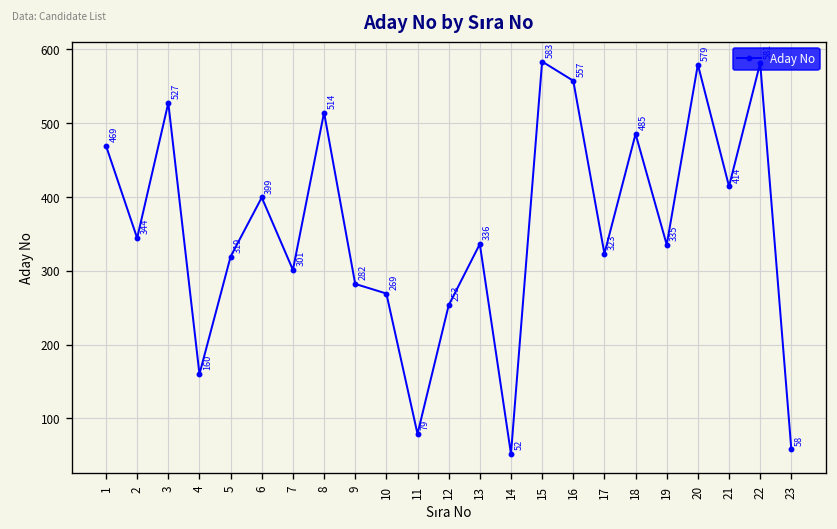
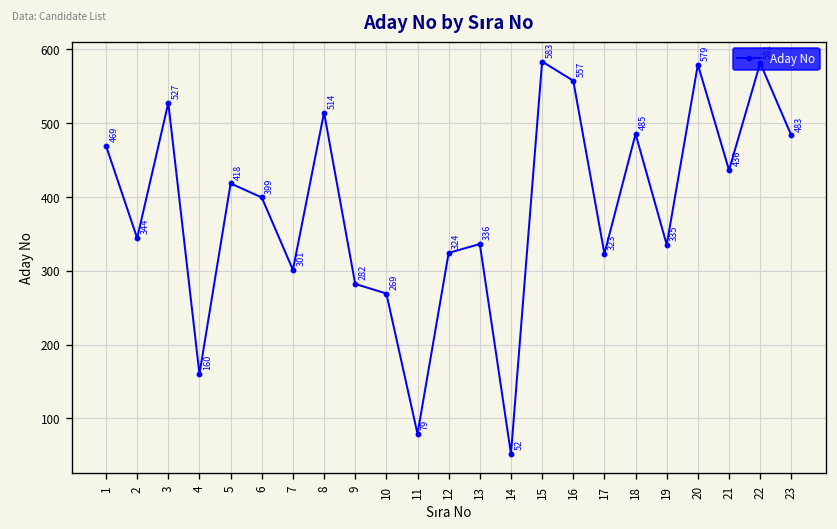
  {
    "1": 469,
    "2": 344,
    "3": 527,
    "4": 160,
-   "5": 319,
+   "5": 418,
    "6": 399,
    "7": 301,
    "8": 514,
    "9": 282,
    "10": 269,
    "11": 79,
-   "12": 253,
+   "12": 324,
    "13": 336,
    "14": 52,
    "15": 583,
    "16": 557,
    "17": 323,
    "18": 485,
    "19": 335,
    "20": 579,
-   "21": 414,
-   "23": 58
+   "21": 436,
+   "23": 483
  }
